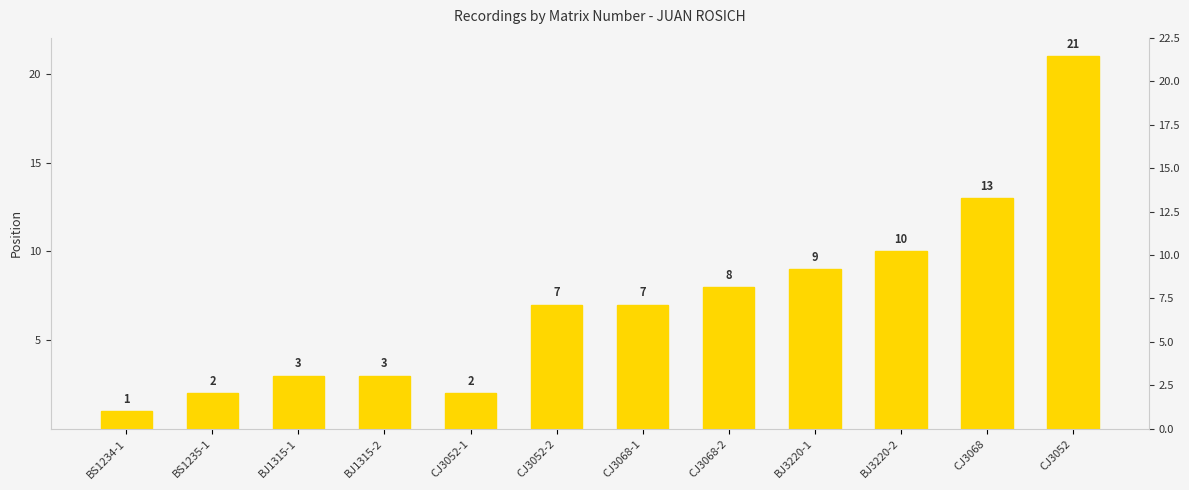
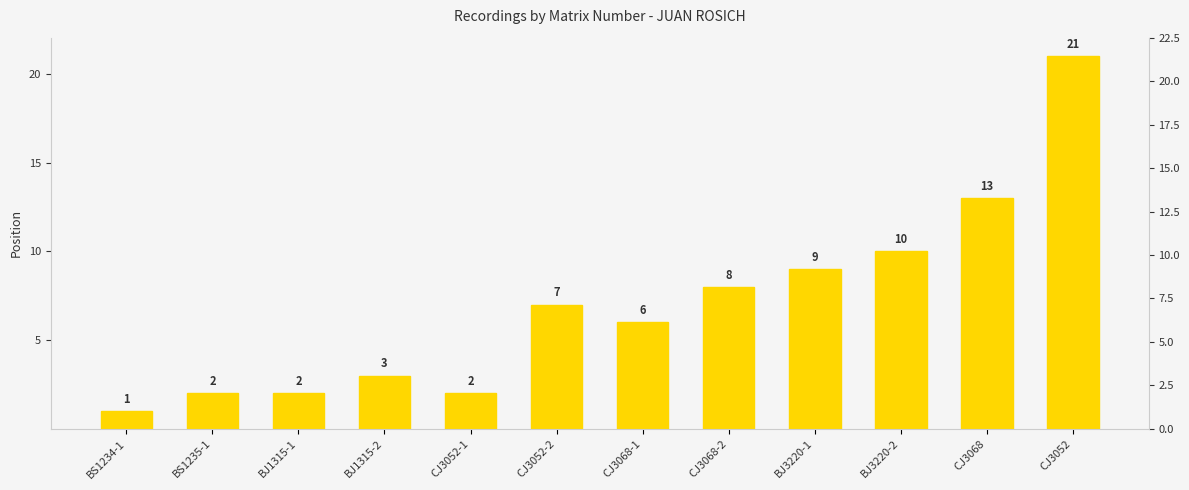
  {
    "BS1234-1": 1,
    "BS1235-1": 2,
-   "BJ1315-1": 3,
+   "BJ1315-1": 2,
    "BJ1315-2": 3,
    "CJ3052-1": 2,
    "CJ3052-2": 7,
-   "CJ3068-1": 7,
+   "CJ3068-1": 6,
    "CJ3068-2": 8,
    "BJ3220-1": 9,
    "BJ3220-2": 10,
    "CJ3068": 13,
    "CJ3052": 21
  }
